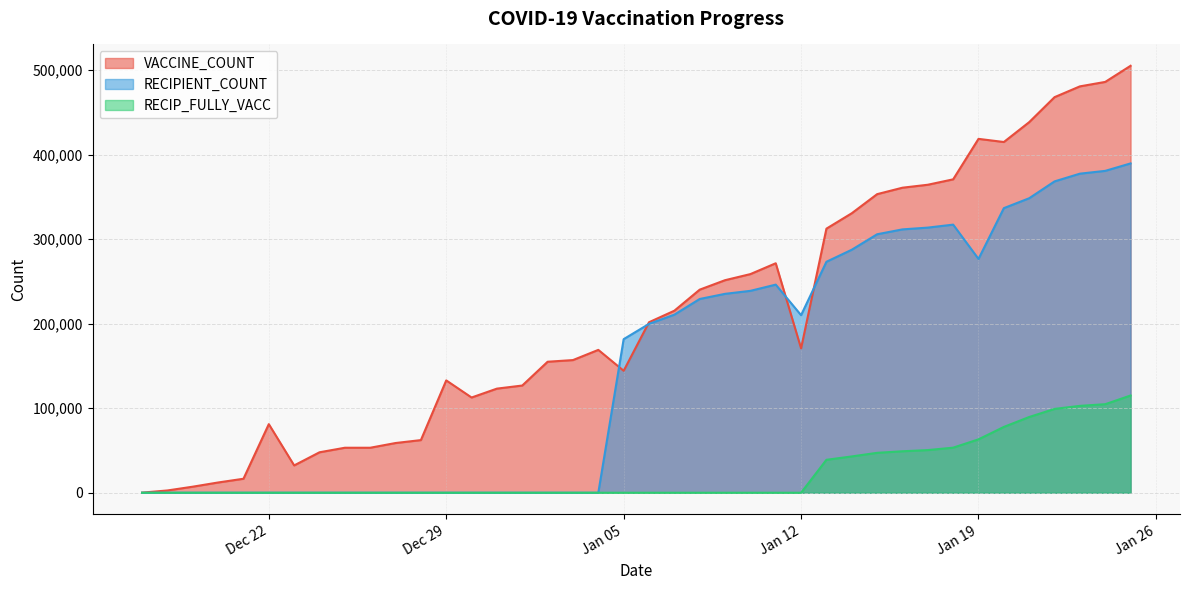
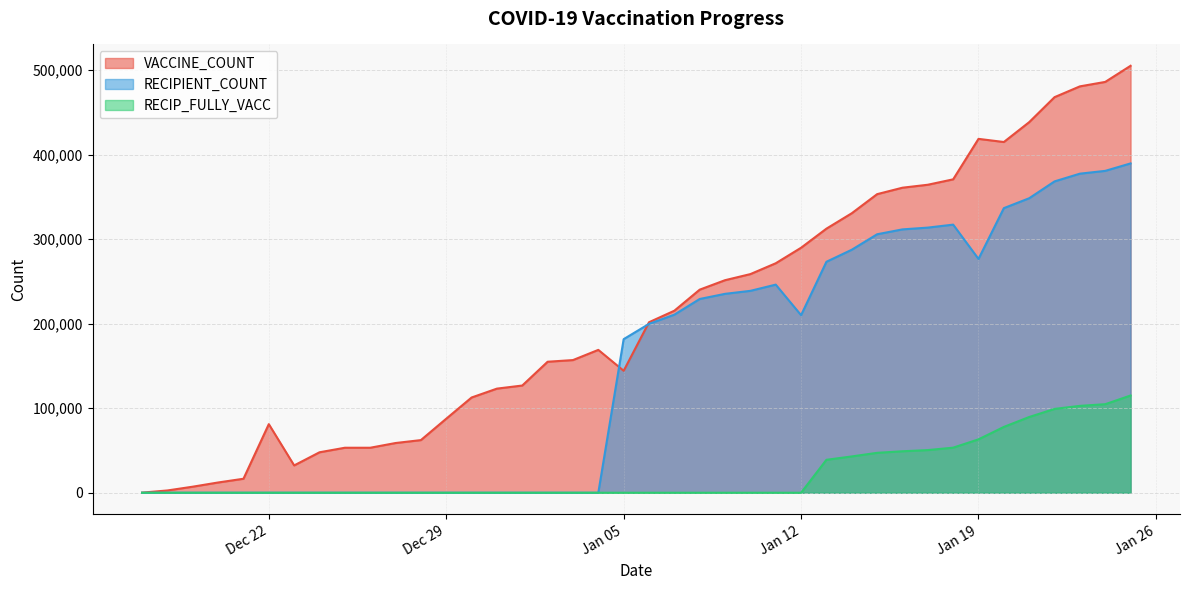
  {
    "VACCINE_COUNT": {
      "Dec 22": "80,000",
-     "Dec 29": "130,000",
+     "Dec 29": "90,000",
      "Jan 05": "140,000",
-     "Jan 12": "170,000",
+     "Jan 12": "290,000",
      "Jan 19": "420,000"
    },
    "RECIPIENT_COUNT": {
      "Jan 05": "180,000",
      "Jan 12": "210,000",
      "Jan 19": "280,000"
    },
    "RECIP_FULLY_VACC": {
      "Jan 05": "0",
      "Jan 12": "0",
      "Jan 19": "60,000"
    }
  }
